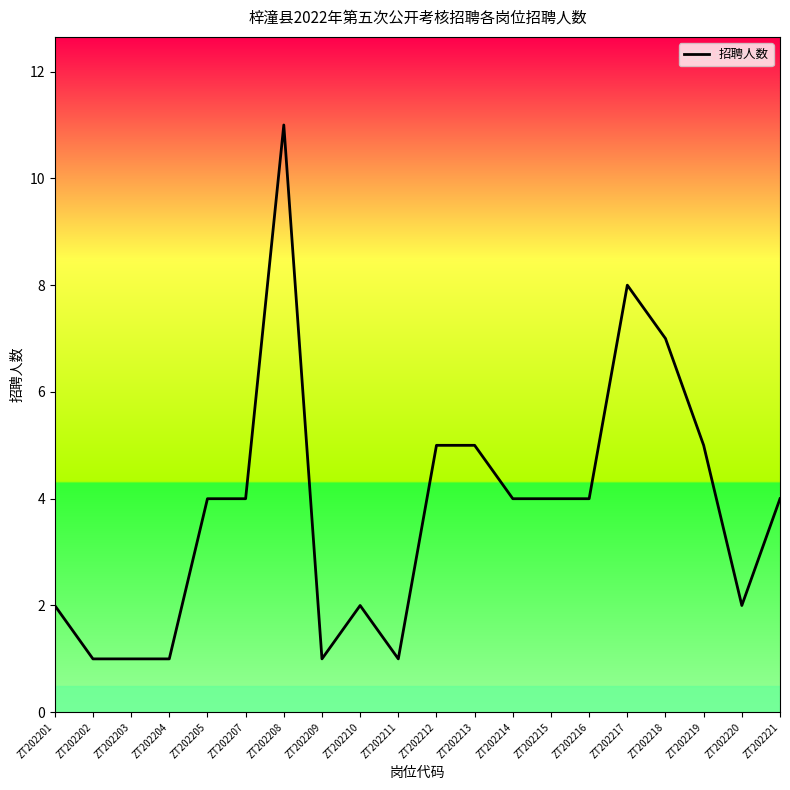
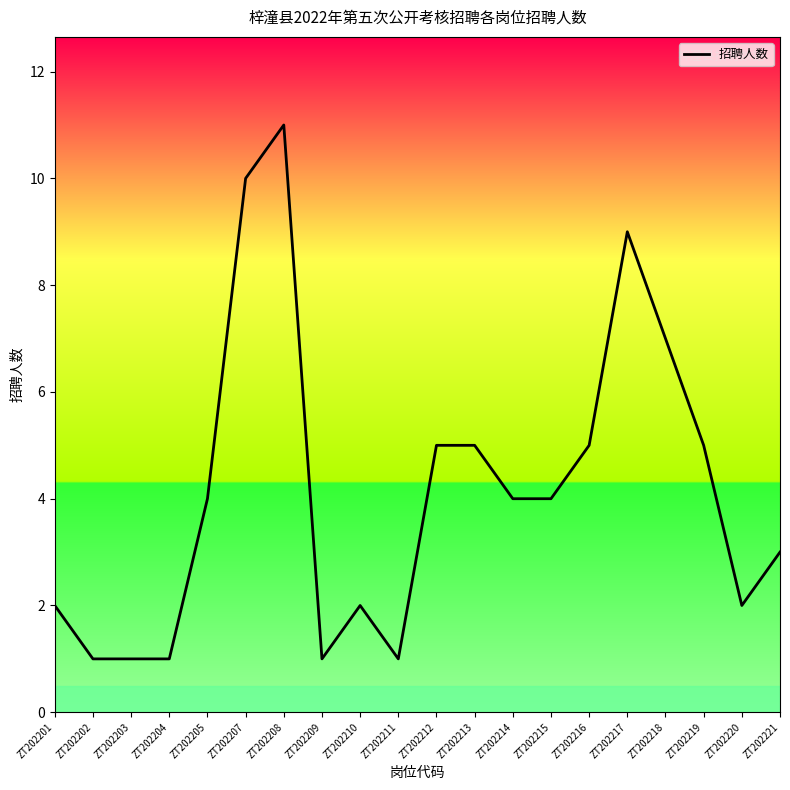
  {
    "ZT202201": 2,
    "ZT202202": 1,
    "ZT202203": 1,
    "ZT202204": 1,
    "ZT202205": 4,
-   "ZT202207": 4,
+   "ZT202207": 10,
    "ZT202208": 11,
    "ZT202209": 1,
    "ZT202210": 2,
    "ZT202211": 1,
    "ZT202212": 5,
    "ZT202213": 5,
    "ZT202214": 4,
    "ZT202215": 4,
-   "ZT202216": 4,
-   "ZT202217": 8,
+   "ZT202216": 5,
+   "ZT202217": 9,
    "ZT202218": 7,
    "ZT202219": 5,
    "ZT202220": 2,
-   "ZT202221": 4
+   "ZT202221": 3
  }
